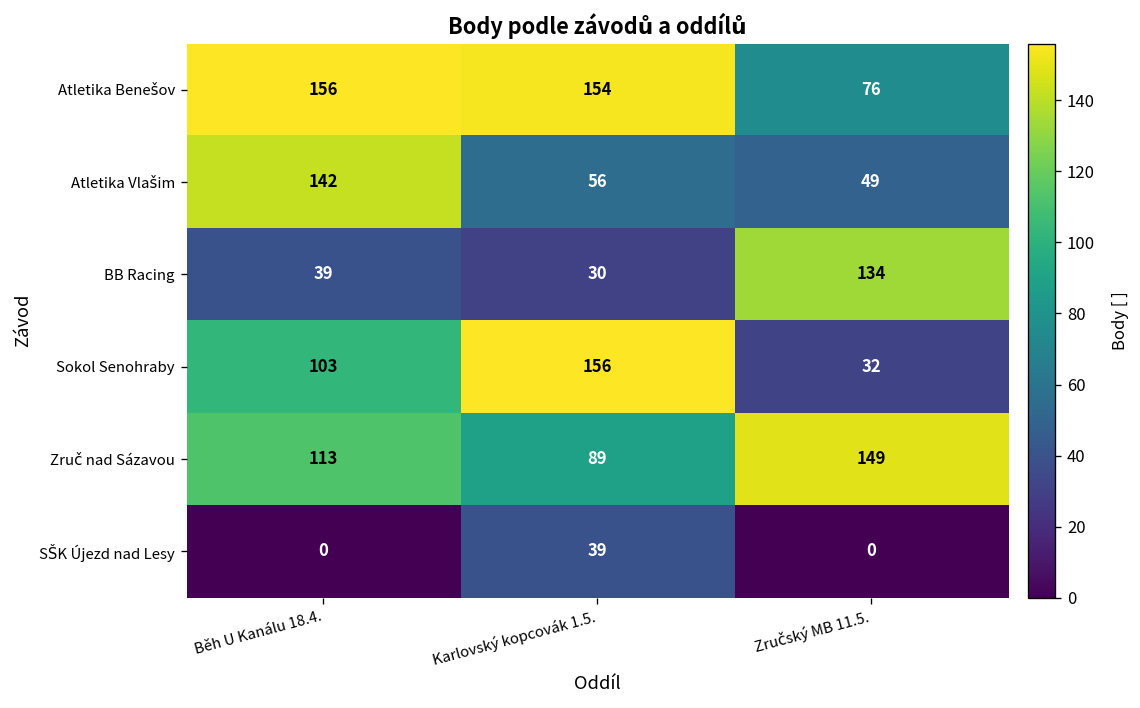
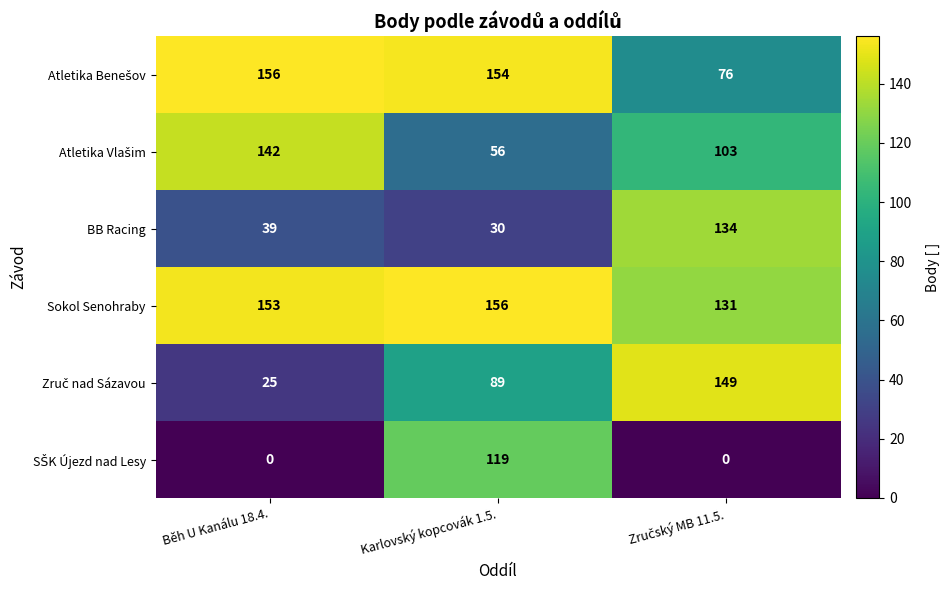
  {
    "Atletika Benešov": {
      "Běh U Kanálu 18.4.": 156,
      "Karlovský kopcovák 1.5.": 154,
      "Zručský MB 11.5.": 76
    },
    "Atletika Vlašim": {
      "Běh U Kanálu 18.4.": 142,
      "Karlovský kopcovák 1.5.": 56,
-     "Zručský MB 11.5.": 49
+     "Zručský MB 11.5.": 103
    },
    "BB Racing": {
      "Běh U Kanálu 18.4.": 39,
      "Karlovský kopcovák 1.5.": 30,
      "Zručský MB 11.5.": 134
    },
    "Sokol Senohraby": {
-     "Běh U Kanálu 18.4.": 103,
+     "Běh U Kanálu 18.4.": 153,
      "Karlovský kopcovák 1.5.": 156,
-     "Zručský MB 11.5.": 32
+     "Zručský MB 11.5.": 131
    },
    "Zruč nad Sázavou": {
-     "Běh U Kanálu 18.4.": 113,
+     "Běh U Kanálu 18.4.": 25,
      "Karlovský kopcovák 1.5.": 89,
      "Zručský MB 11.5.": 149
    },
    "SŠK Újezd nad Lesy": {
      "Běh U Kanálu 18.4.": 0,
-     "Karlovský kopcovák 1.5.": 39,
+     "Karlovský kopcovák 1.5.": 119,
      "Zručský MB 11.5.": 0
    }
  }
